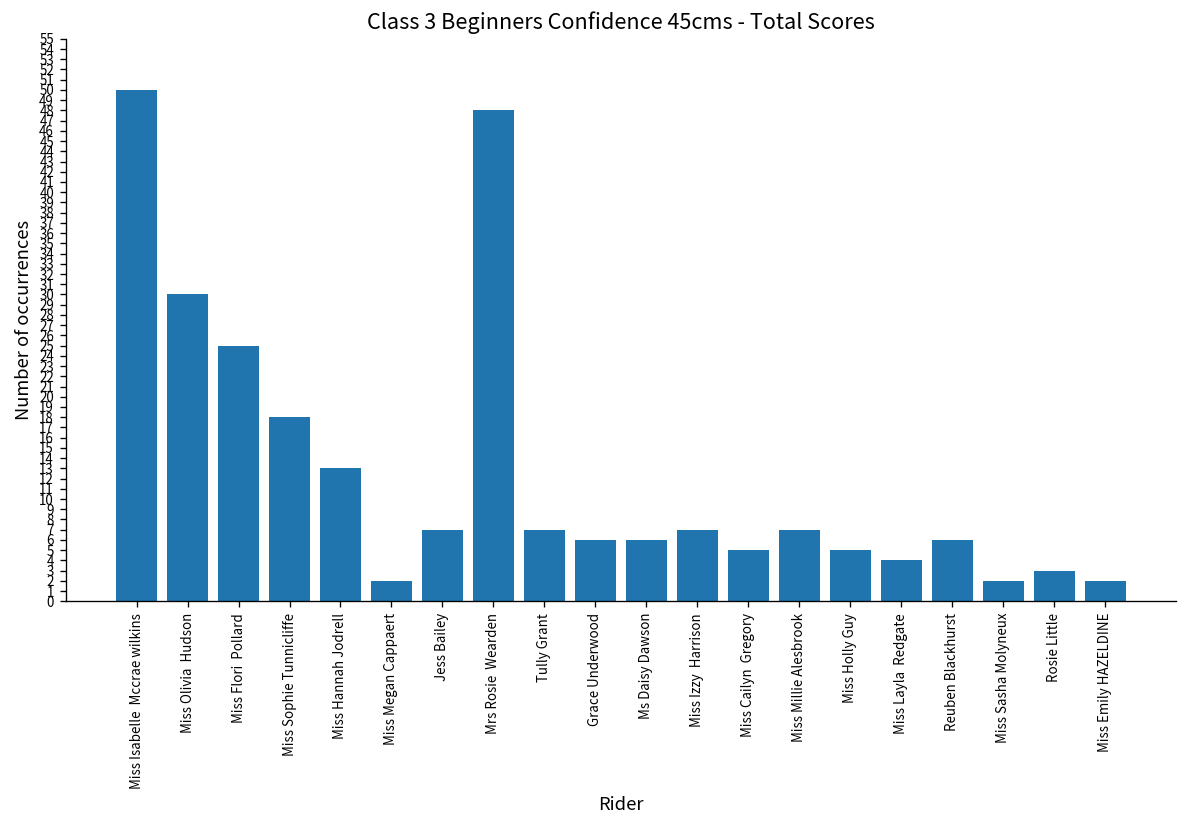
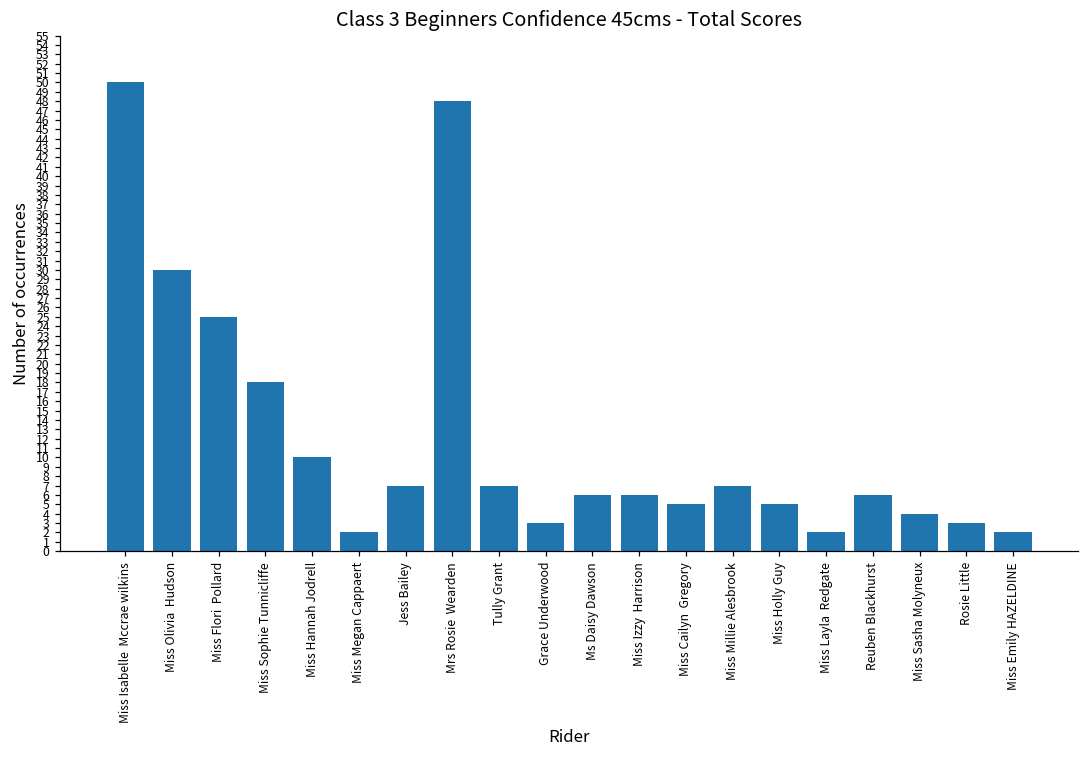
  {
    "Miss Isabelle Mccrae wilkins": 50,
    "Miss Olivia Hudson": 30,
    "Miss Flori Pollard": 25,
    "Miss Sophie Tunnicliffe": 18,
-   "Miss Hannah Jodrell": 13,
+   "Miss Hannah Jodrell": 10,
    "Miss Megan Cappaert": 2,
    "Jess Bailey": 7,
    "Mrs Rosie Wearden": 48,
    "Tully Grant": 7,
-   "Grace Underwood": 6,
+   "Grace Underwood": 3,
    "Ms Daisy Dawson": 6,
-   "Miss Izzy Harrison": 7,
+   "Miss Izzy Harrison": 6,
    "Miss Cailyn Gregory": 5,
    "Miss Millie Alesbrook": 7,
    "Miss Holly Guy": 5,
-   "Miss Layla Redgate": 4,
+   "Miss Layla Redgate": 2,
    "Reuben Blackhurst": 6,
-   "Miss Sasha Molyneux": 2,
+   "Miss Sasha Molyneux": 4,
    "Rosie Little": 3,
    "Miss Emily HAZELDINE": 2
  }
